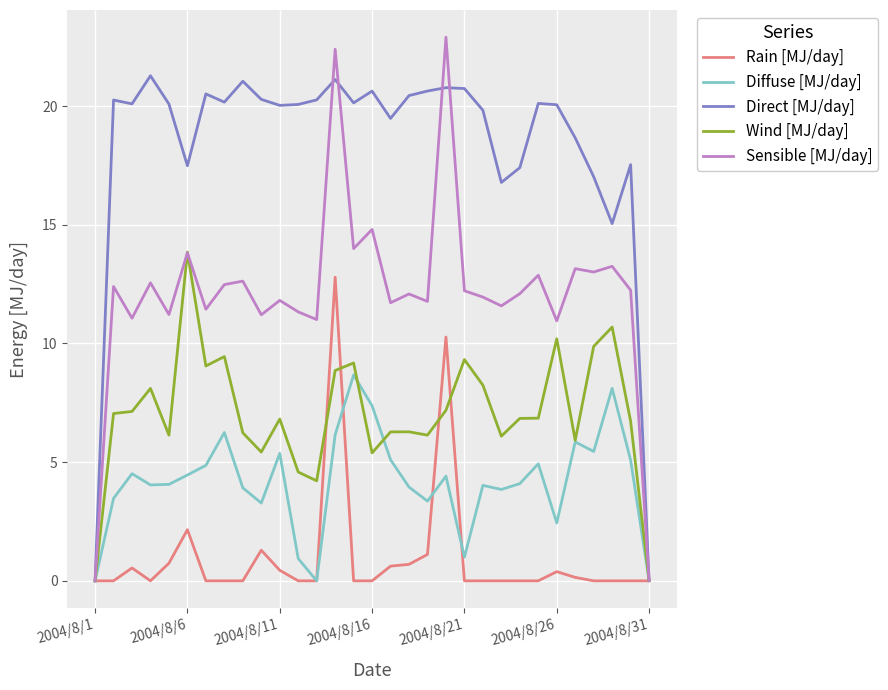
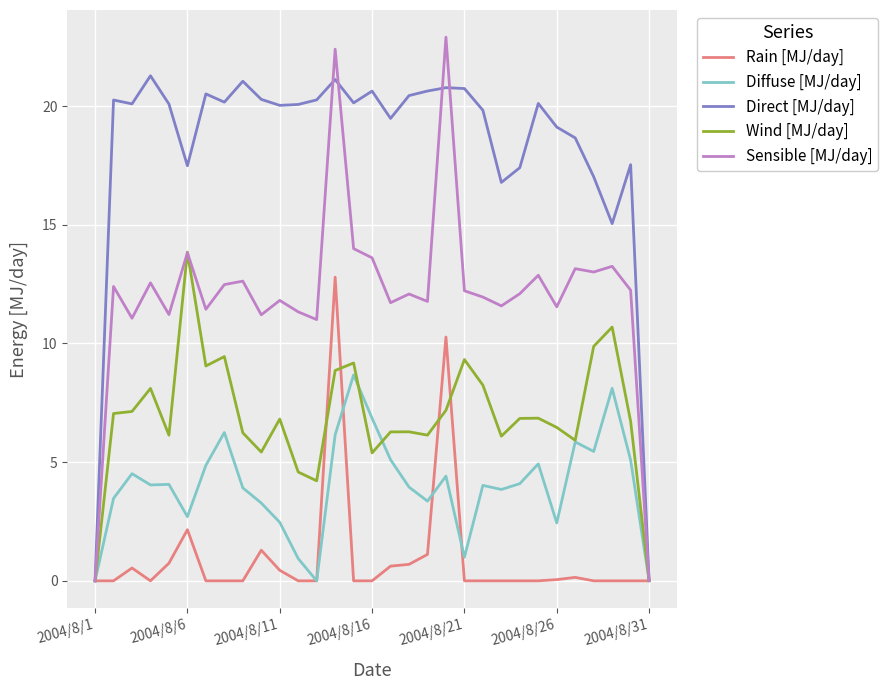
  {
    "Rain [MJ/day]": {
      "2004/8/6": 2.2,
      "2004/8/11": 0.4,
      "2004/8/16": 0.0,
      "2004/8/21": 0.0,
-     "2004/8/26": 0.4
+     "2004/8/26": 0.1
    },
    "Diffuse [MJ/day]": {
-     "2004/8/6": 4.5,
-     "2004/8/11": 5.4,
-     "2004/8/16": 7.4,
+     "2004/8/6": 2.7,
+     "2004/8/11": 2.5,
+     "2004/8/16": 6.9,
      "2004/8/21": 1.0,
      "2004/8/26": 2.4
    },
    "Direct [MJ/day]": {
      "2004/8/6": 17.5,
      "2004/8/11": 20.0,
      "2004/8/16": 20.6,
      "2004/8/21": 20.7,
-     "2004/8/26": 20.1
+     "2004/8/26": 19.1
    },
    "Wind [MJ/day]": {
      "2004/8/11": 6.8,
      "2004/8/16": 5.4,
      "2004/8/21": 9.3,
-     "2004/8/26": 10.2
+     "2004/8/26": 6.5
    },
    "Sensible [MJ/day]": {
      "2004/8/11": 11.8,
-     "2004/8/16": 14.8,
+     "2004/8/16": 13.6,
      "2004/8/21": 12.2,
-     "2004/8/26": 11.0
+     "2004/8/26": 11.5
    }
  }
